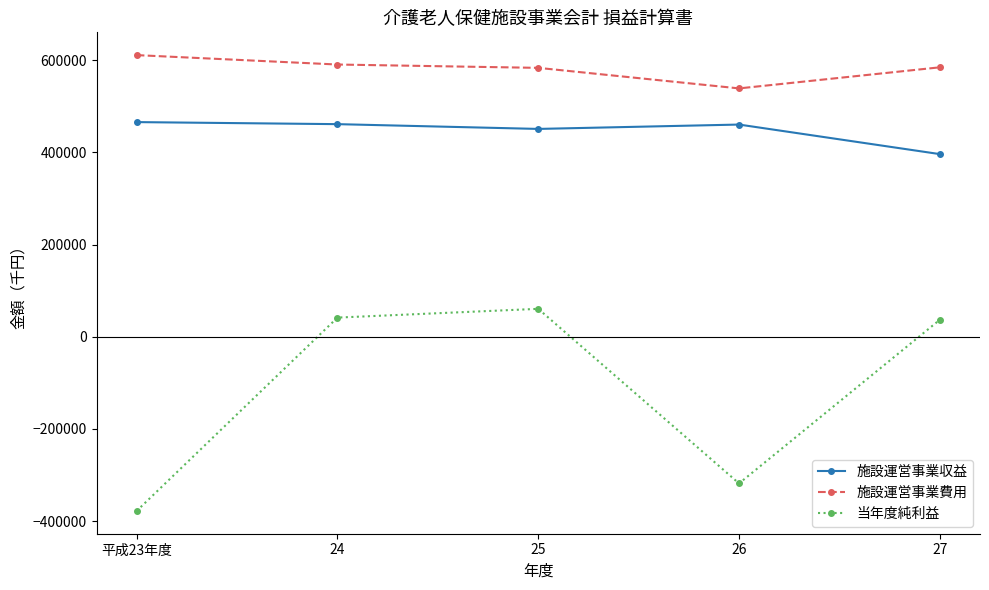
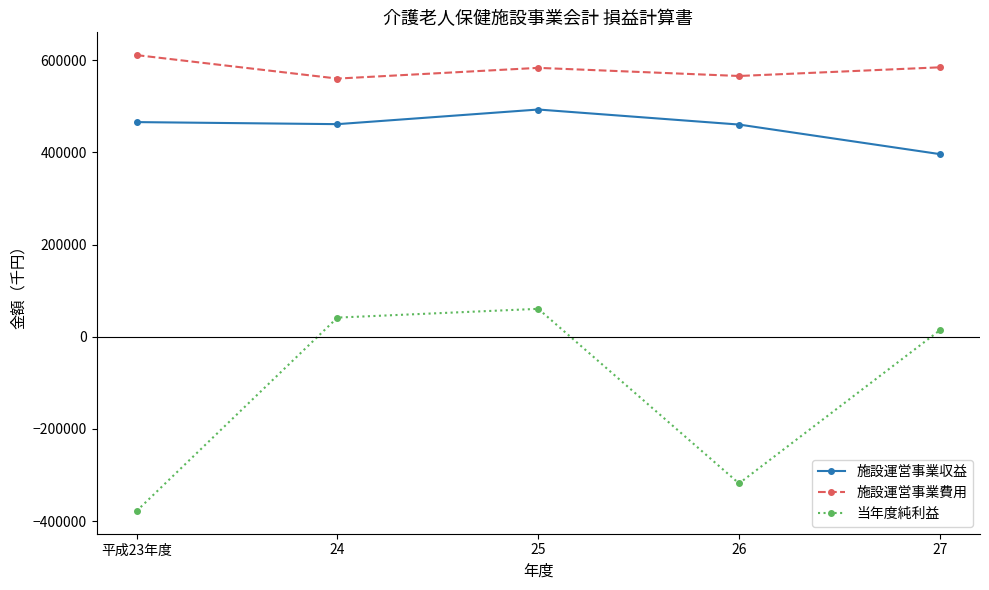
  {
    "施設運営事業収益": {
      "平成23年度": 470000,
      "24": 460000,
-     "25": 450000,
+     "25": 490000,
      "26": 460000,
      "27": 400000
    },
    "施設運営事業費用": {
      "平成23年度": 610000,
-     "24": 590000,
+     "24": 560000,
      "25": 580000,
-     "26": 540000,
+     "26": 570000,
      "27": 580000
    },
    "当年度純利益": {
      "平成23年度": -380000,
      "24": 40000,
      "25": 60000,
      "26": -320000,
-     "27": 40000
+     "27": 10000
    }
  }
